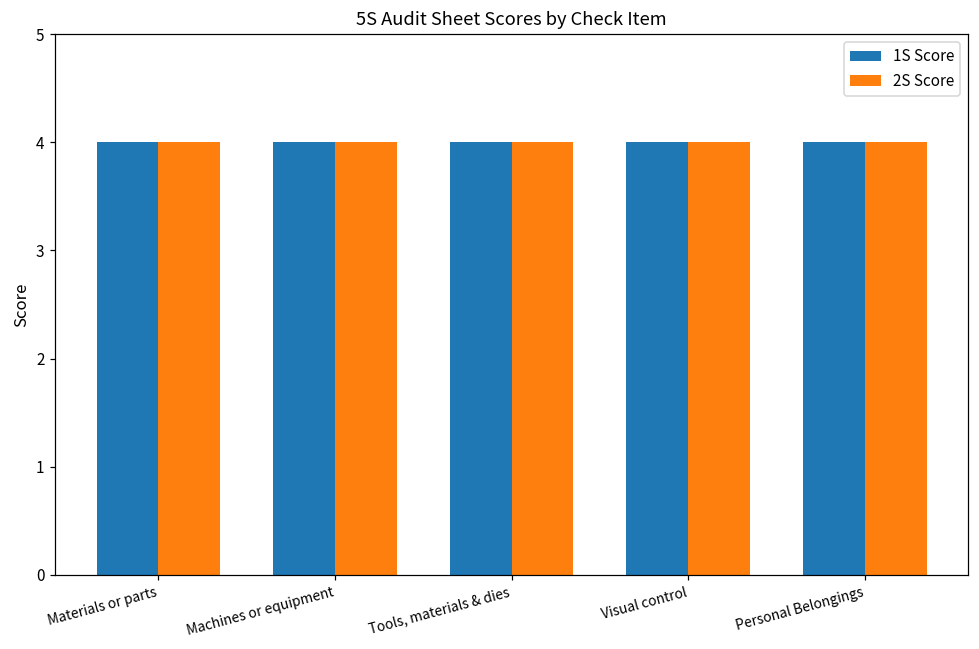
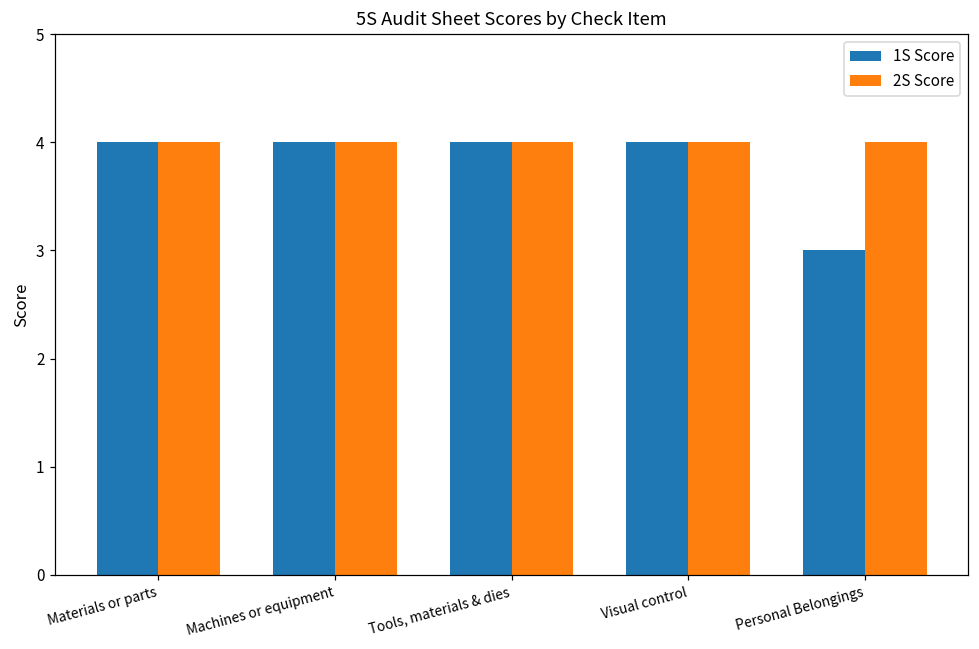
  {
    "1S Score": {
      "Materials or parts": 4,
      "Machines or equipment": 4,
      "Tools, materials & dies": 4,
      "Visual control": 4,
-     "Personal Belongings": 4
+     "Personal Belongings": 3
    },
    "2S Score": {
      "Materials or parts": 4,
      "Machines or equipment": 4,
      "Tools, materials & dies": 4,
      "Visual control": 4,
      "Personal Belongings": 4
    }
  }
